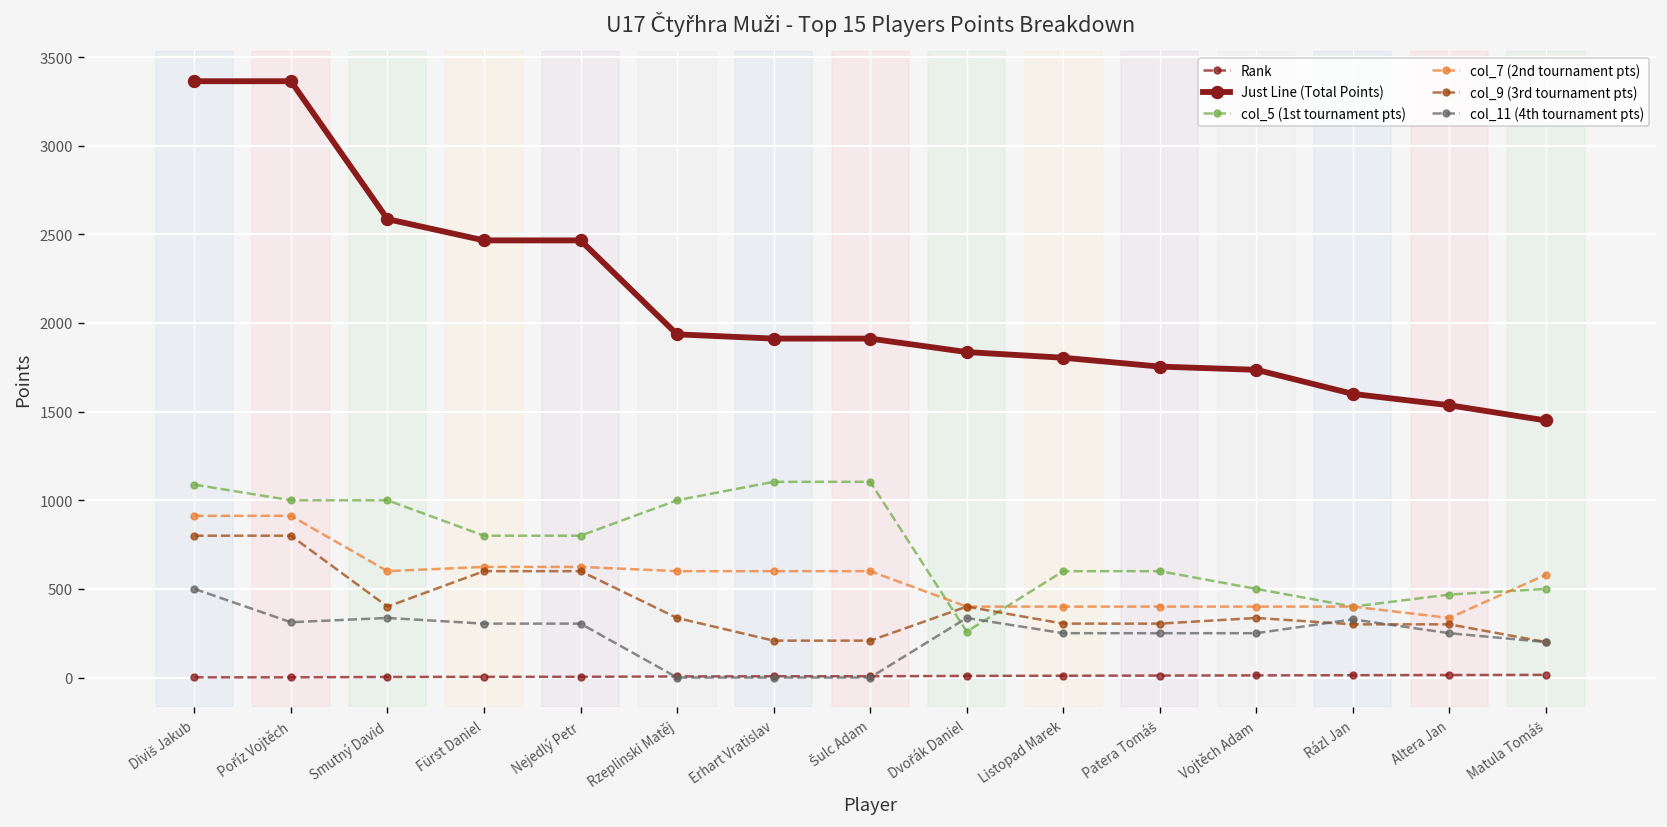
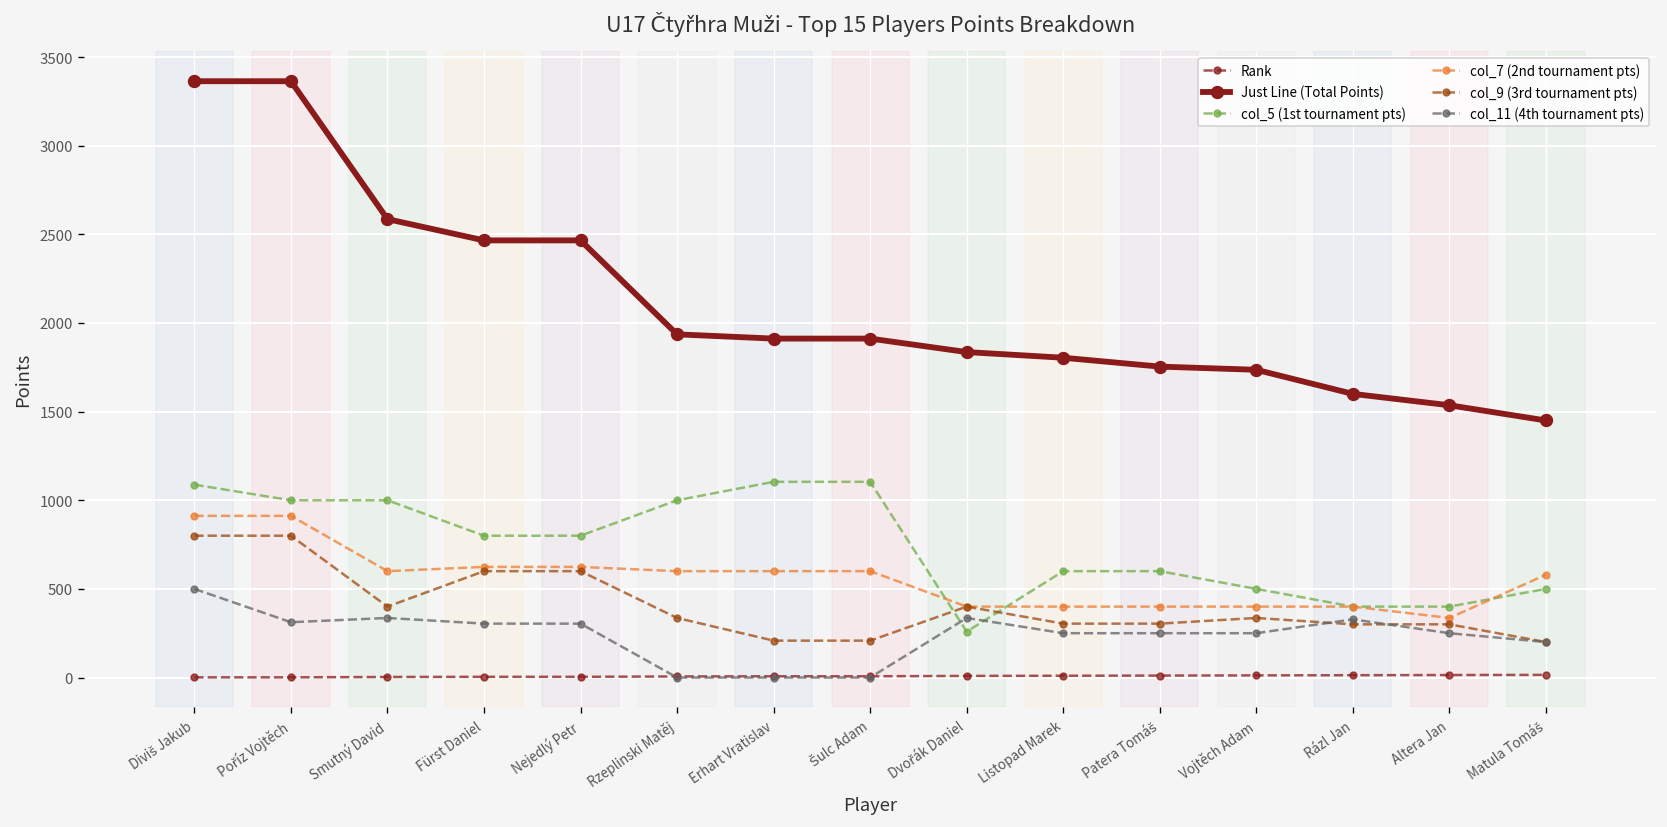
  {
    "col_5 (1st tournament pts)": {
      "Diviš Jakub": 1090,
      "Poříz Vojtěch": 1000,
      "Smutný David": 1000,
      "Fürst Daniel": 800,
      "Nejedlý Petr": 800,
      "Rzeplinski Matěj": 1000,
      "Erhart Vratislav": 1100,
      "Šulc Adam": 1100,
      "Dvořák Daniel": 260,
      "Listopad Marek": 600,
      "Patera Tomáš": 600,
      "Vojtěch Adam": 500,
-     "Altera Jan": 470,
+     "Altera Jan": 400,
      "Matula Tomáš": 500
    },
    "col_7 (2nd tournament pts)": {
      "Diviš Jakub": 910,
      "Poříz Vojtěch": 910,
      "Smutný David": 600,
      "Fürst Daniel": 620,
      "Nejedlý Petr": 620,
      "Rzeplinski Matěj": 600,
      "Erhart Vratislav": 600,
      "Šulc Adam": 600,
      "Listopad Marek": 400,
      "Patera Tomáš": 400,
      "Vojtěch Adam": 400,
      "Altera Jan": 340,
      "Matula Tomáš": 580
    },
    "col_11 (4th tournament pts)": {
      "Diviš Jakub": 500,
      "Poříz Vojtěch": 310,
      "Smutný David": 340,
      "Fürst Daniel": 300,
      "Nejedlý Petr": 300,
      "Dvořák Daniel": 340,
      "Listopad Marek": 250,
      "Patera Tomáš": 250,
      "Vojtěch Adam": 250,
      "Rázl Jan": 330,
      "Altera Jan": 250
    }
  }
